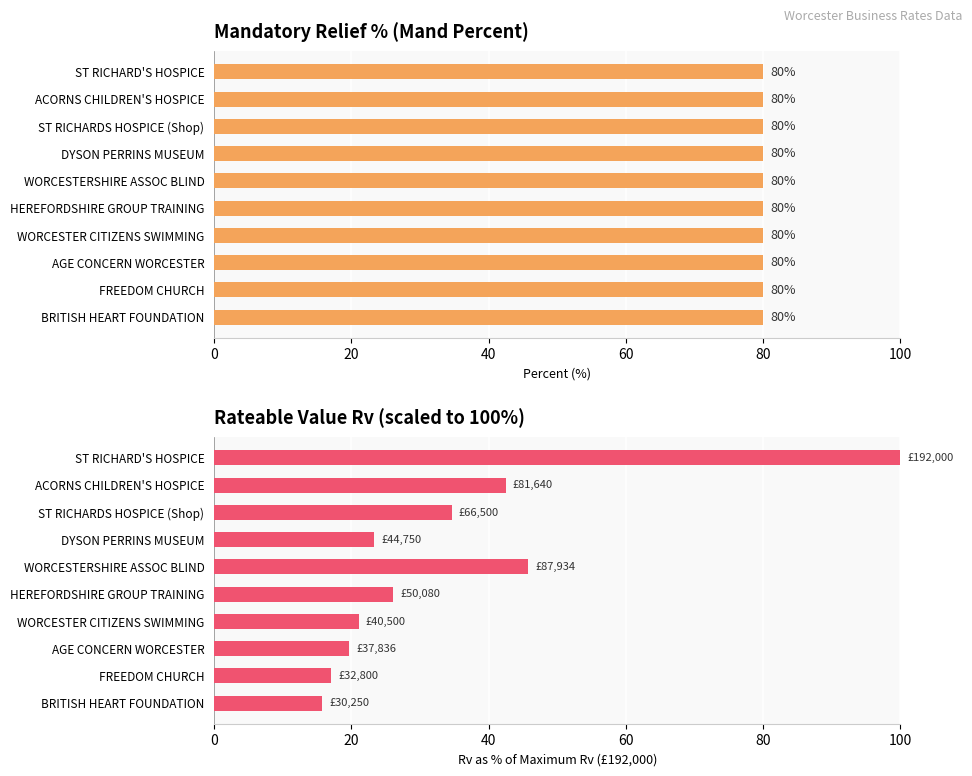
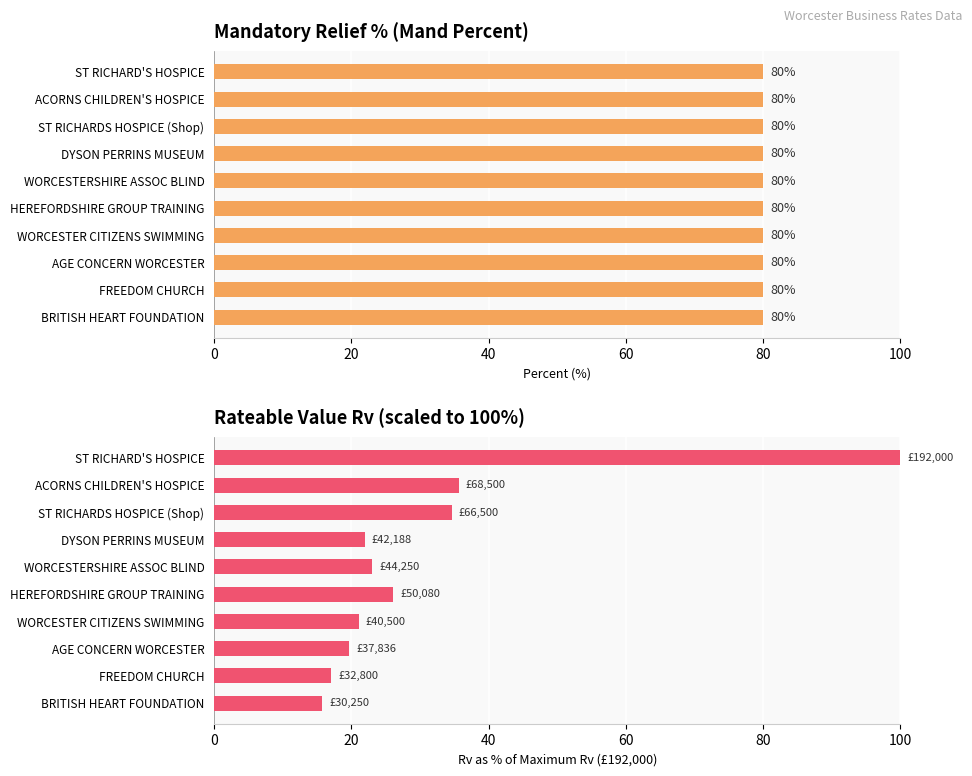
  {
    "Mandatory Relief % (Mand Percent)": {
      "ST RICHARD'S HOSPICE": "80%",
      "ACORNS CHILDREN'S HOSPICE": "80%",
      "ST RICHARDS HOSPICE (Shop)": "80%",
      "DYSON PERRINS MUSEUM": "80%",
      "WORCESTERSHIRE ASSOC BLIND": "80%",
      "HEREFORDSHIRE GROUP TRAINING": "80%",
      "WORCESTER CITIZENS SWIMMING": "80%",
      "AGE CONCERN WORCESTER": "80%",
      "FREEDOM CHURCH": "80%",
      "BRITISH HEART FOUNDATION": "80%"
    },
    "Rateable Value Rv (scaled to 100%)": {
-     "ACORNS CHILDREN'S HOSPICE": "£81,640",
-     "DYSON PERRINS MUSEUM": "£44,750",
-     "WORCESTERSHIRE ASSOC BLIND": "£87,934"
+     "ACORNS CHILDREN'S HOSPICE": "£68,500",
+     "DYSON PERRINS MUSEUM": "£42,188",
+     "WORCESTERSHIRE ASSOC BLIND": "£44,250"
    }
  }
